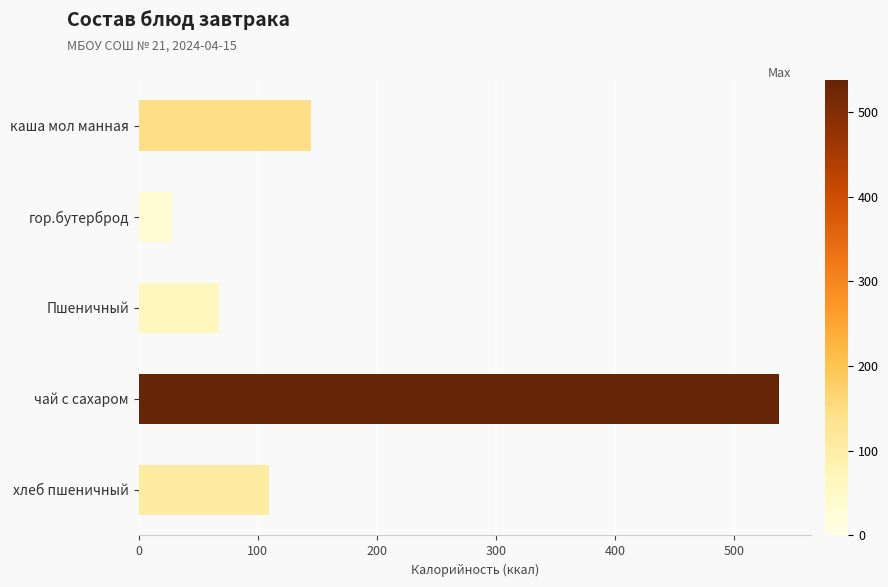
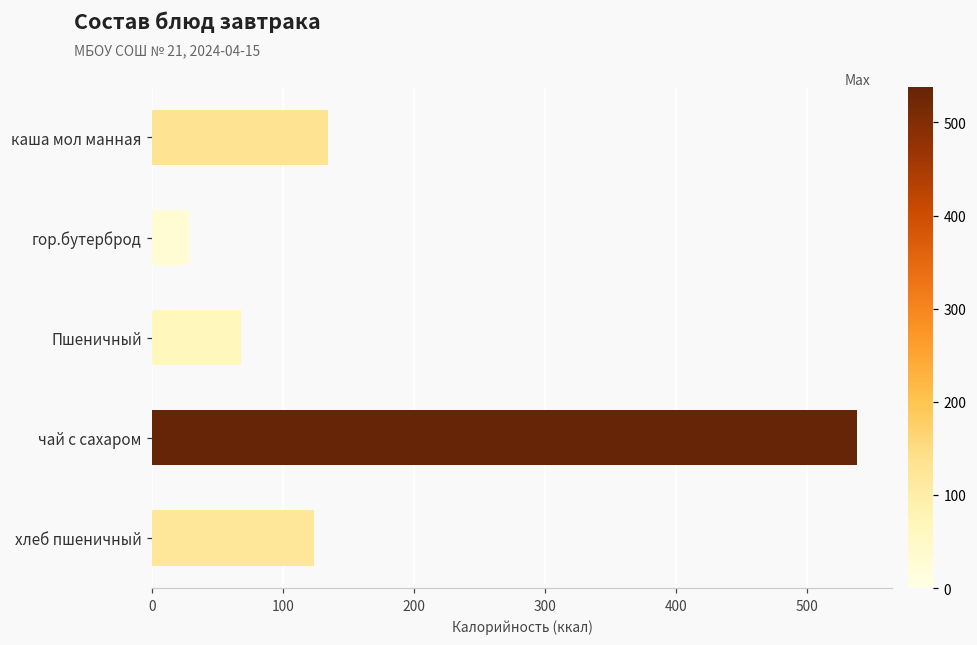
  {
-   "каша мол манная": 145,
+   "каша мол манная": 134,
    "гор.бутерброд": 28,
    "Пшеничный": 67,
    "чай с сахаром": 538,
-   "хлеб пшеничный": 109
+   "хлеб пшеничный": 123
  }
